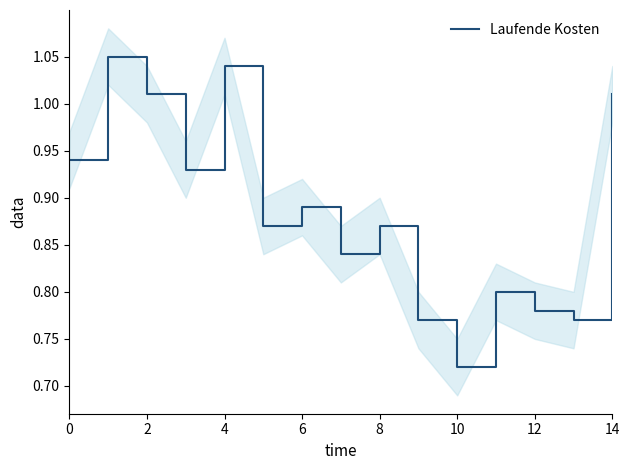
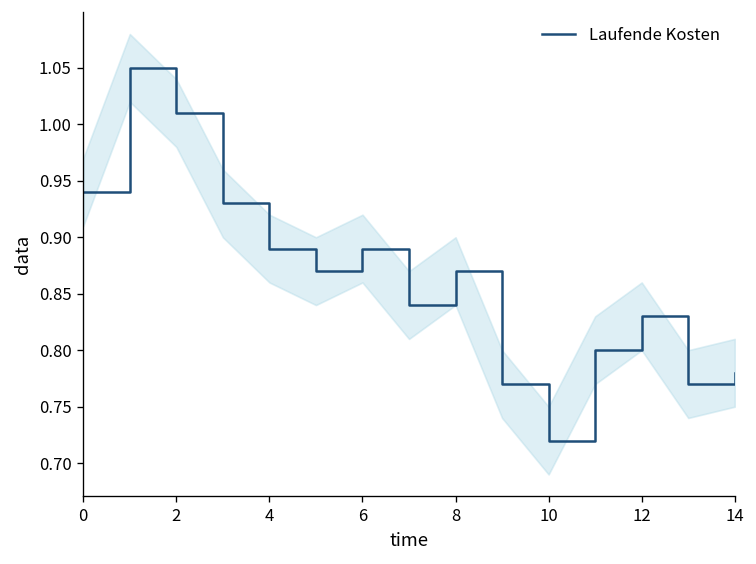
  {
    "Laufende Kosten": {
      "0": 0.94,
      "2": 1.01,
-     "4": 1.04,
+     "4": 0.89,
      "6": 0.89,
      "8": 0.87,
      "10": 0.72,
-     "12": 0.78,
-     "14": 1.01
+     "12": 0.83,
+     "14": 0.78
    }
  }
